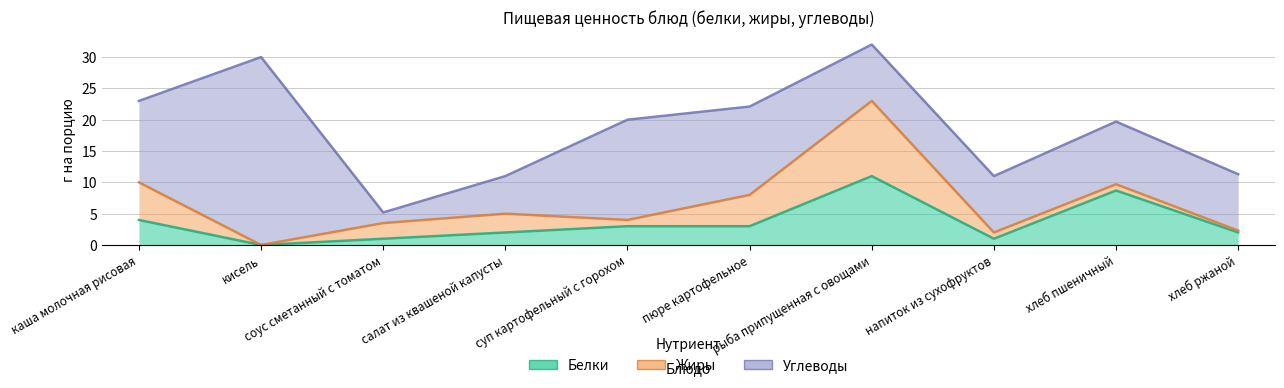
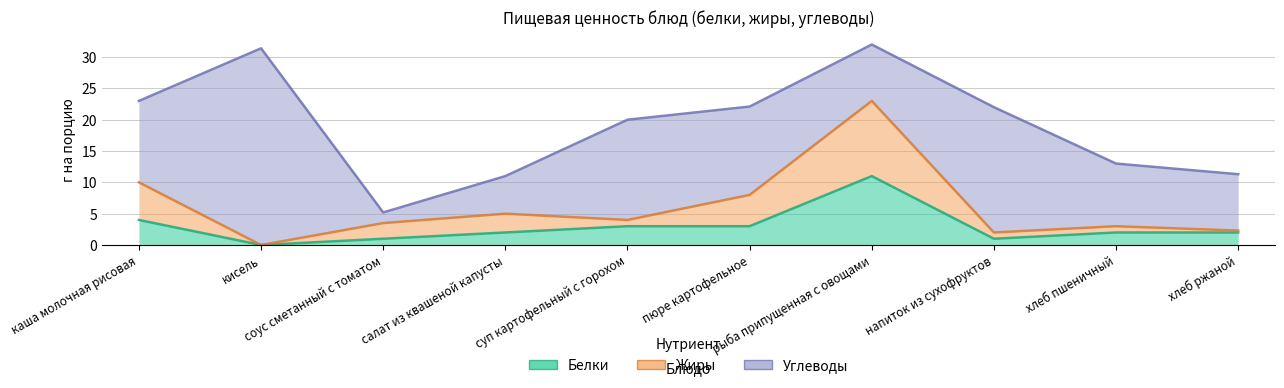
  {
    "Белки": {
      "каша молочная рисовая": 4,
      "соус сметанный с томатом": 1,
      "салат из квашеной капусты": 2,
      "суп картофельный с горохом": 3,
      "пюре картофельное": 3,
      "рыба припущенная с овощами": 11,
      "напиток из сухофруктов": 1,
-     "хлеб пшеничный": 9
+     "хлеб пшеничный": 2
    },
    "Жиры": {
      "каша молочная рисовая": 6,
      "соус сметанный с томатом": 3,
      "салат из квашеной капусты": 3,
      "суп картофельный с горохом": 1,
      "пюре картофельное": 5,
      "рыба припущенная с овощами": 12,
      "напиток из сухофруктов": 1,
      "хлеб пшеничный": 1
    },
    "Углеводы": {
      "каша молочная рисовая": 13,
-     "кисель": 30,
+     "кисель": 31,
      "соус сметанный с томатом": 2,
      "салат из квашеной капусты": 6,
      "суп картофельный с горохом": 16,
      "пюре картофельное": 14,
      "рыба припущенная с овощами": 9,
-     "напиток из сухофруктов": 9,
+     "напиток из сухофруктов": 20,
      "хлеб пшеничный": 10,
      "хлеб ржаной": 9
    }
  }
